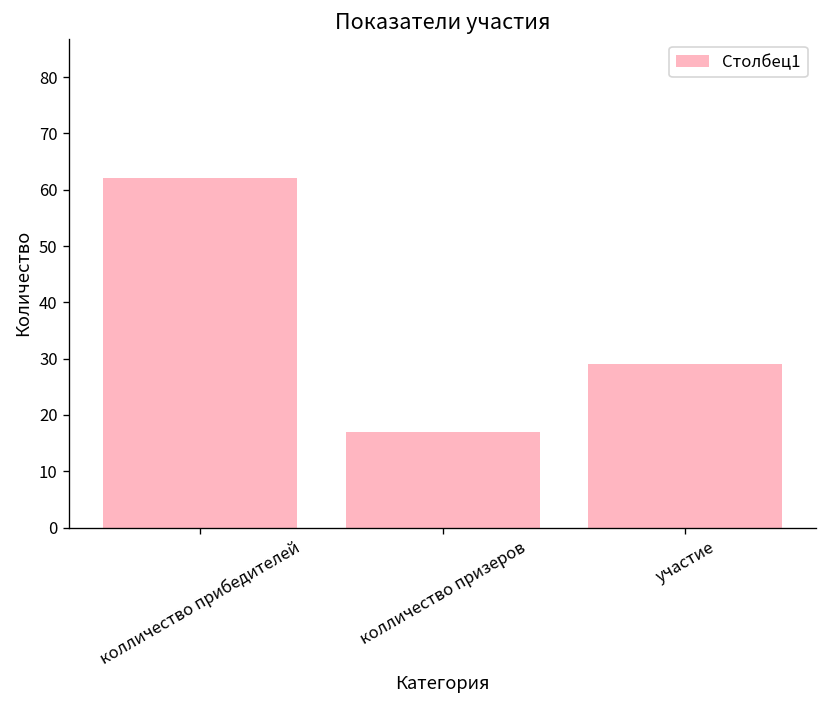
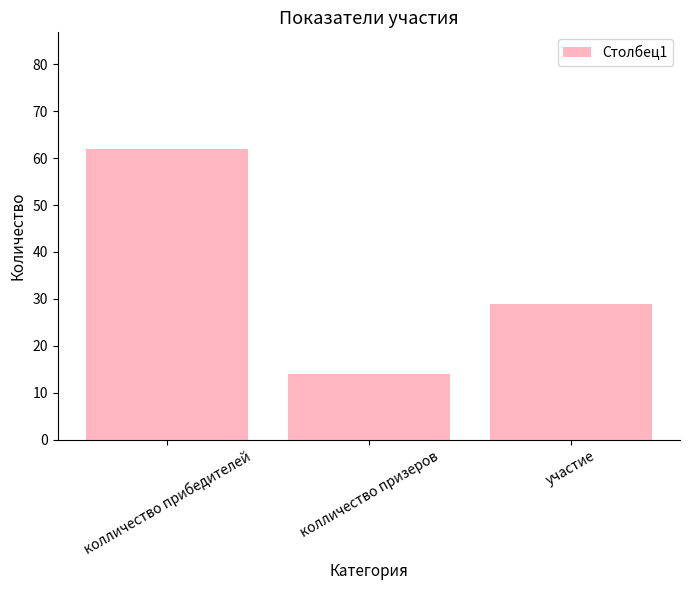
  {
    "колличество прибедителей": 62,
-   "колличество призеров": 17,
+   "колличество призеров": 14,
    "участие": 29
  }
